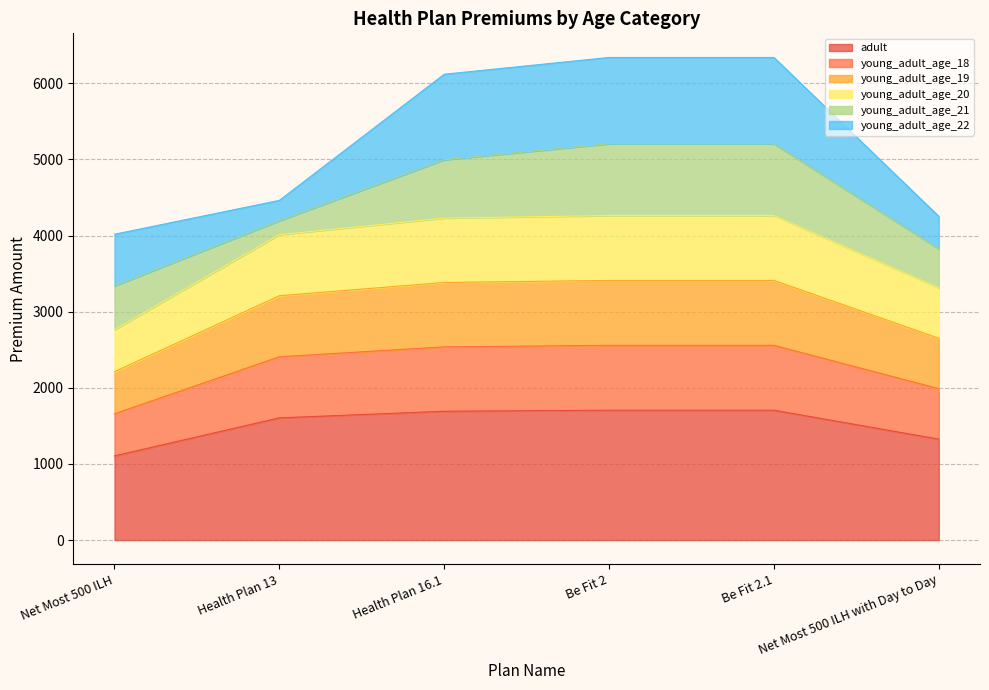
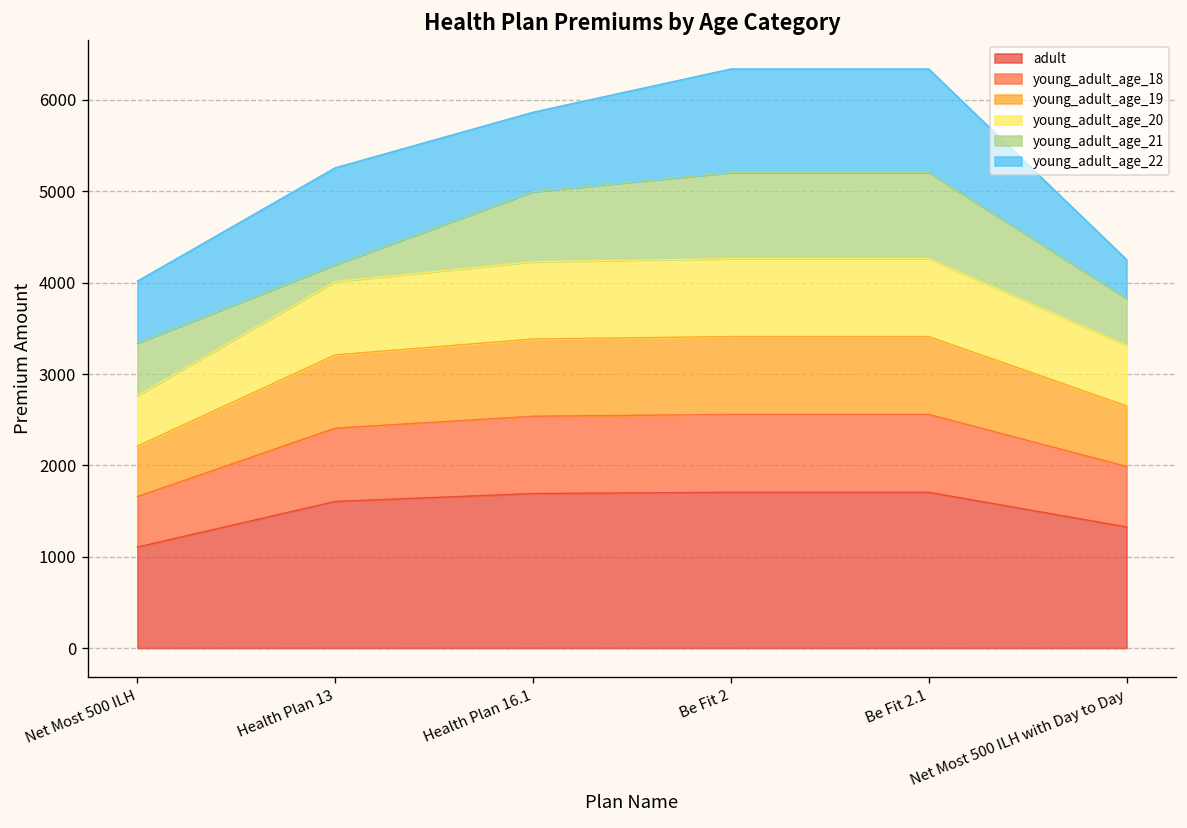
  {
    "young_adult_age_19": {
      "Net Most 500 ILH": 600,
      "Health Plan 13": 800,
      "Health Plan 16.1": 800,
      "Be Fit 2": 900,
      "Be Fit 2.1": 900,
      "Net Most 500 ILH with Day to Day": 700
    },
    "young_adult_age_20": {
      "Net Most 500 ILH": 600,
      "Health Plan 13": 800,
      "Health Plan 16.1": 800,
      "Be Fit 2": 900,
      "Be Fit 2.1": 900,
      "Net Most 500 ILH with Day to Day": 700
    },
    "young_adult_age_21": {
      "Net Most 500 ILH": 600,
      "Health Plan 13": 200,
      "Health Plan 16.1": 800,
      "Be Fit 2": 900,
      "Be Fit 2.1": 900,
      "Net Most 500 ILH with Day to Day": 500
    },
    "young_adult_age_22": {
      "Net Most 500 ILH": 700,
-     "Health Plan 13": 300,
-     "Health Plan 16.1": 1100,
+     "Health Plan 13": 1100,
+     "Health Plan 16.1": 900,
      "Be Fit 2": 1100,
      "Be Fit 2.1": 1100,
      "Net Most 500 ILH with Day to Day": 400
    }
  }
